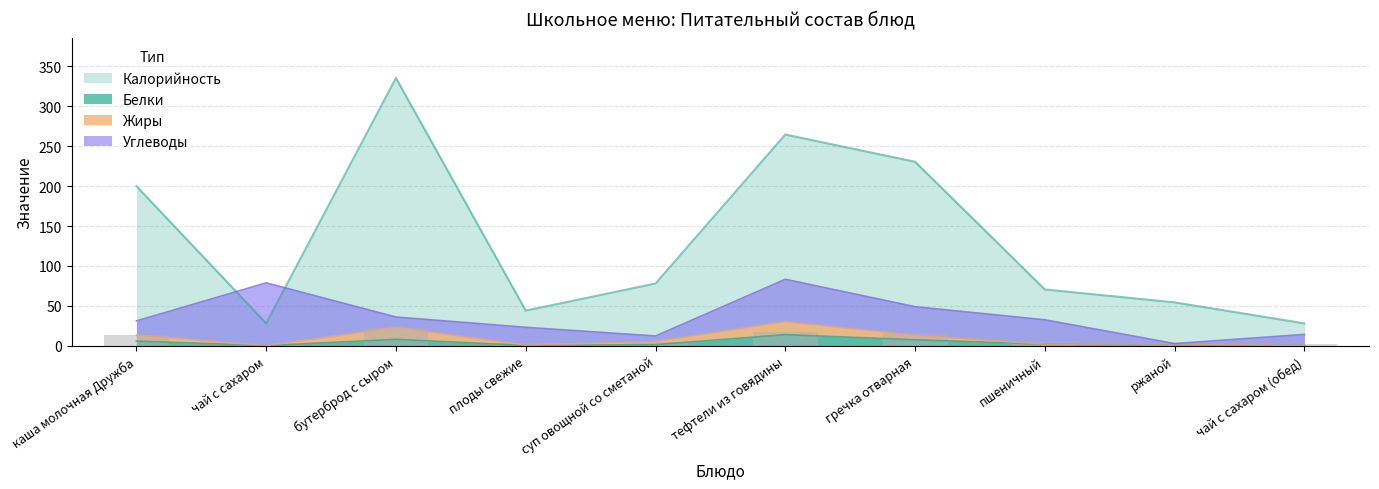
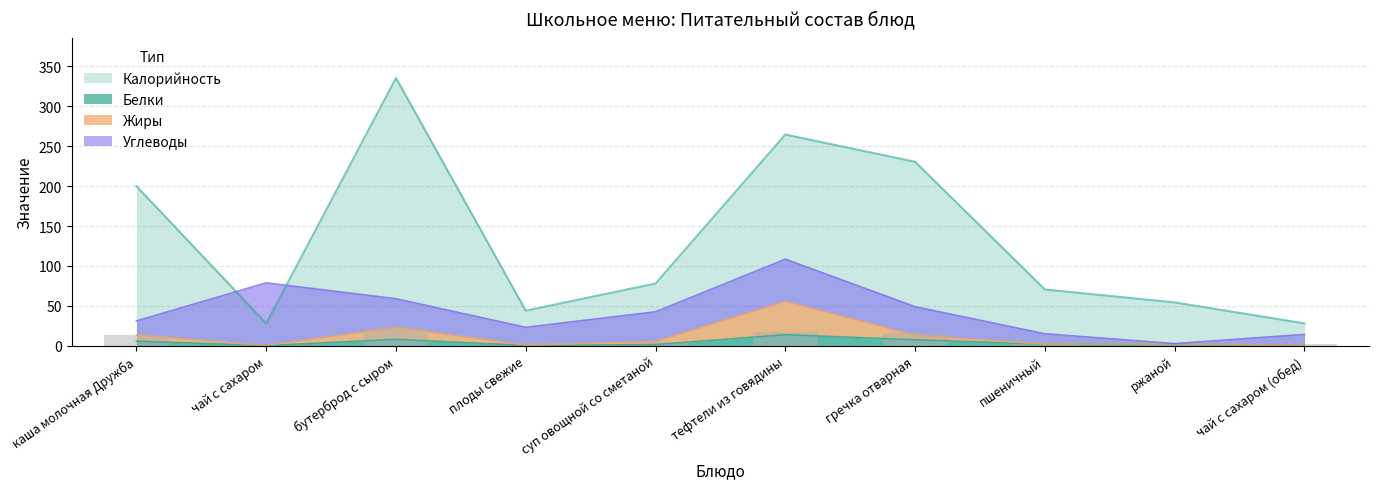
  {
    "Жиры": {
      "каша молочная Дружба": 10,
      "бутерброд с сыром": 20,
      "суп овощной со сметаной": 0,
-     "тефтели из говядины": 20,
+     "тефтели из говядины": 40,
      "гречка отварная": 10
    },
    "Углеводы": {
      "каша молочная Дружба": 20,
      "чай с сахаром": 80,
-     "бутерброд с сыром": 10,
+     "бутерброд с сыром": 40,
      "плоды свежие": 20,
-     "суп овощной со сметаной": 10,
+     "суп овощной со сметаной": 40,
      "тефтели из говядины": 50,
      "гречка отварная": 40,
-     "пшеничный": 30,
+     "пшеничный": 10,
      "чай с сахаром (обед)": 10
    }
  }
